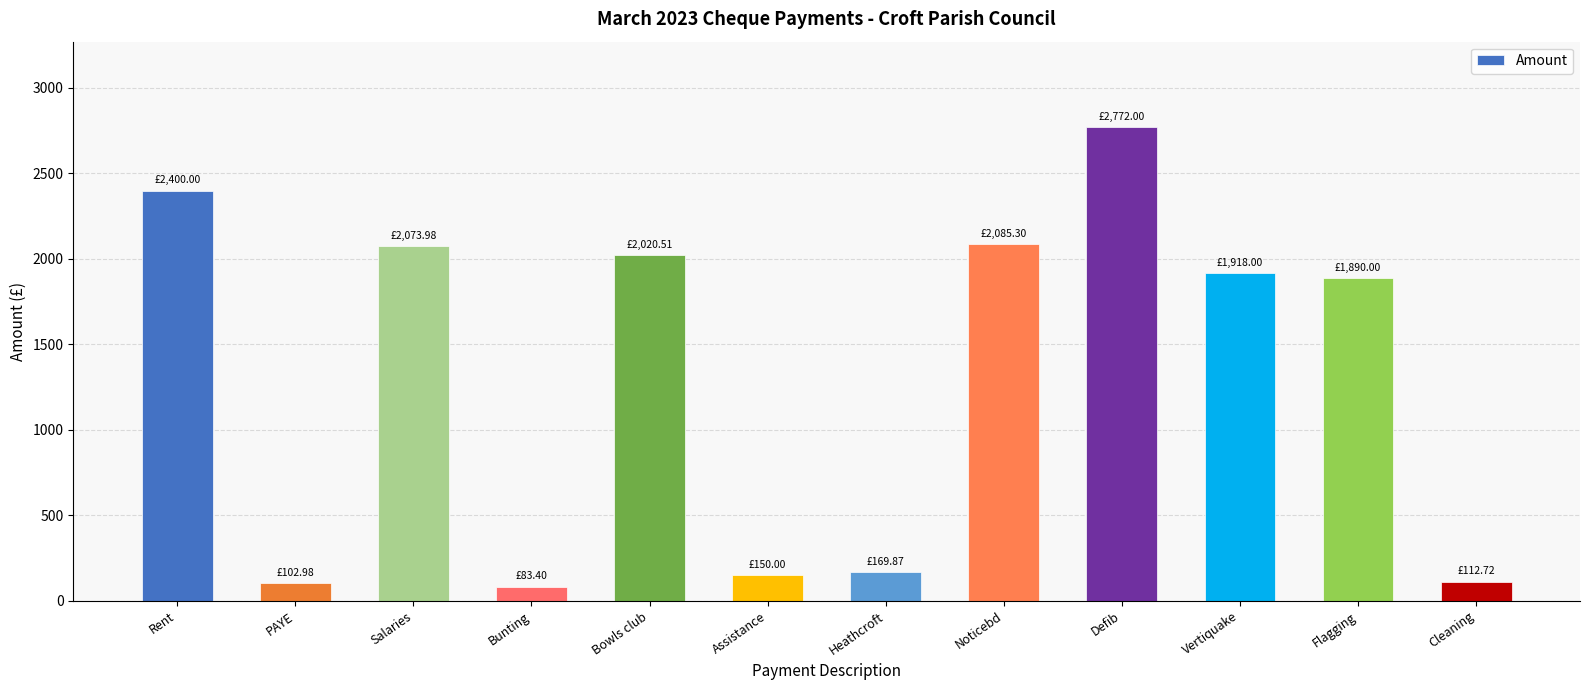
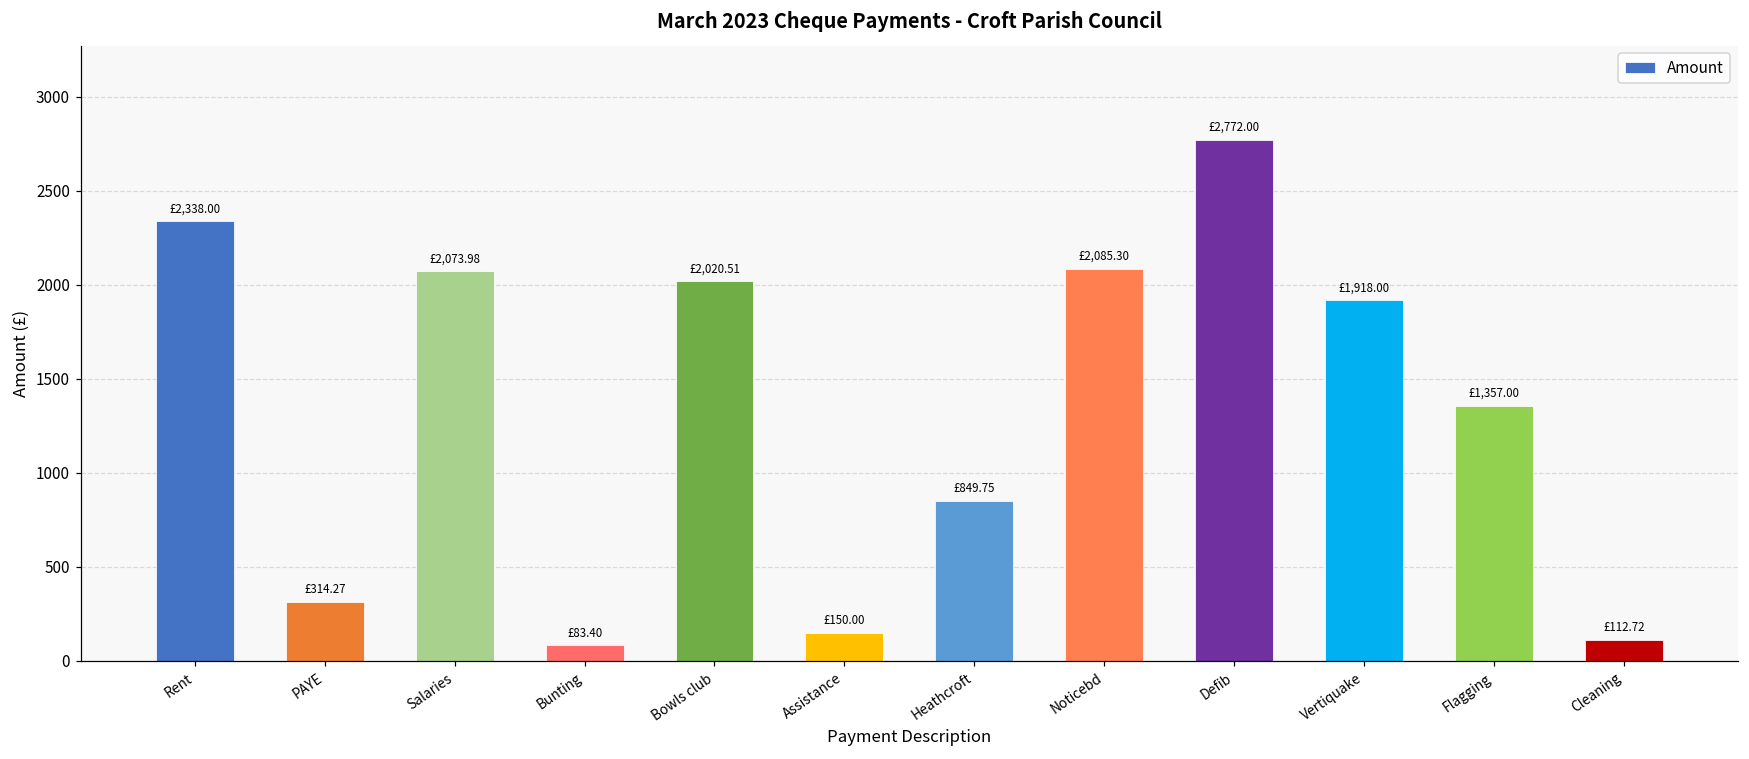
  {
-   "Rent": "£2,400.00",
-   "PAYE": "£102.98",
+   "Rent": "£2,338.00",
+   "PAYE": "£314.27",
    "Salaries": "£2,073.98",
    "Bunting": "£83.40",
    "Bowls club": "£2,020.51",
    "Assistance": "£150.00",
-   "Heathcroft": "£169.87",
+   "Heathcroft": "£849.75",
    "Noticebd": "£2,085.30",
    "Defib": "£2,772.00",
    "Vertiquake": "£1,918.00",
-   "Flagging": "£1,890.00",
+   "Flagging": "£1,357.00",
    "Cleaning": "£112.72"
  }
